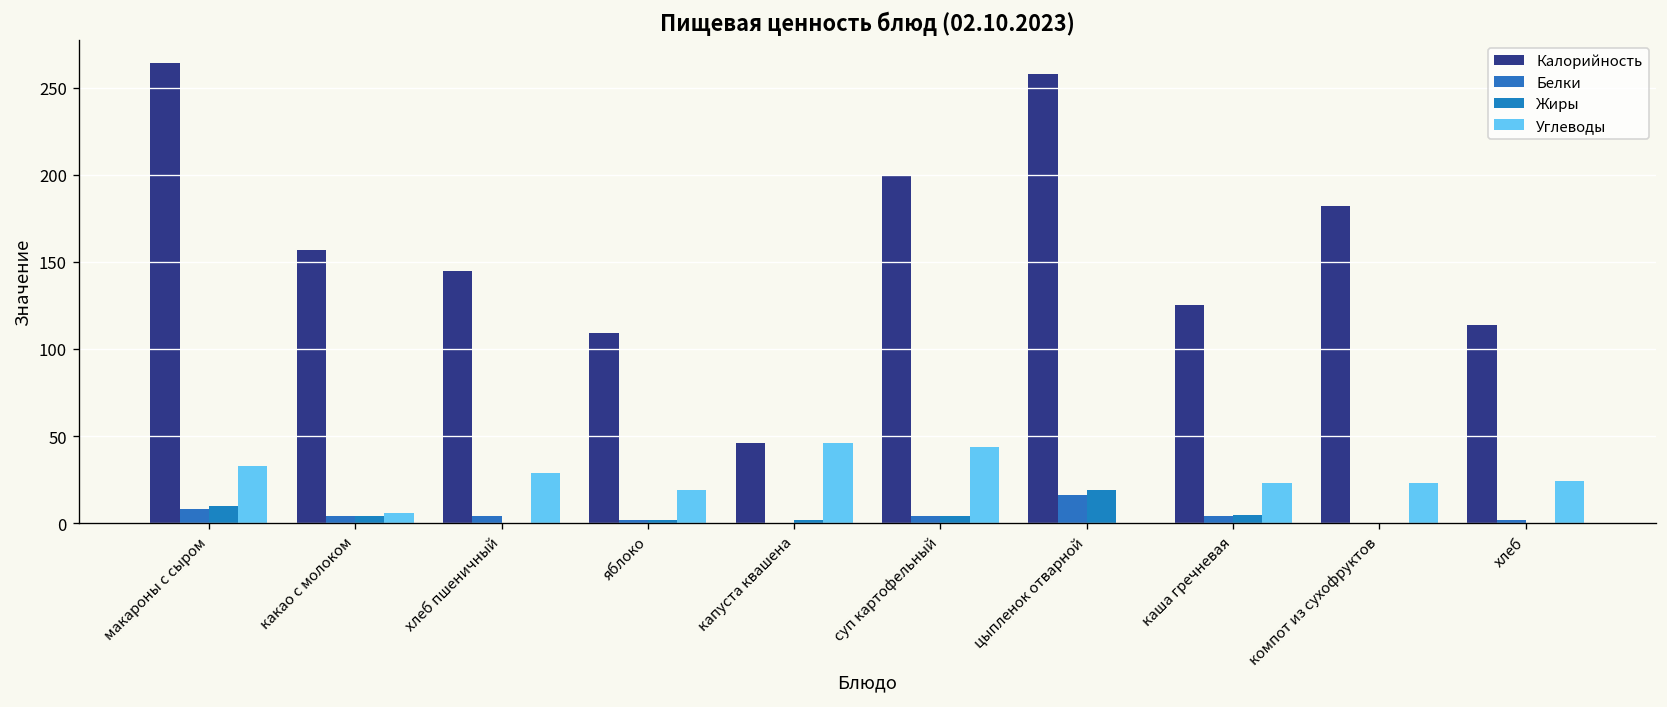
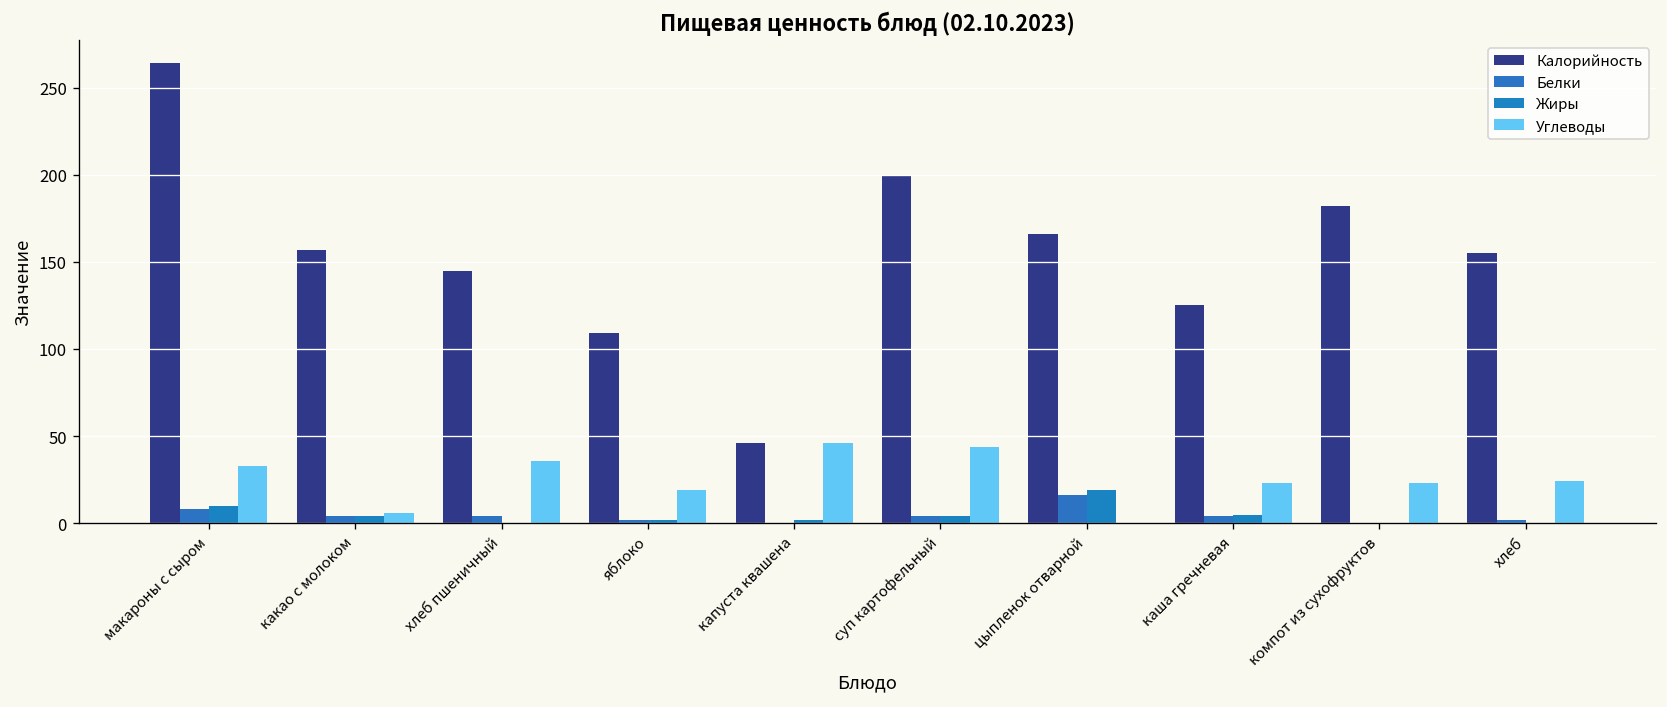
  {
    "Калорийность": {
      "макароны с сыром": 264,
      "какао с молоком": 157,
      "хлеб пшеничный": 145,
      "яблоко": 109,
      "капуста квашена": 46,
      "суп картофельный": 199,
-     "цыпленок отварной": 258,
+     "цыпленок отварной": 166,
      "каша гречневая": 125,
      "компот из сухофруктов": 182,
-     "хлеб": 114
+     "хлеб": 155
    },
    "Углеводы": {
      "макароны с сыром": 33,
      "какао с молоком": 6,
-     "хлеб пшеничный": 29,
+     "хлеб пшеничный": 36,
      "яблоко": 19,
      "капуста квашена": 46,
      "суп картофельный": 44,
      "цыпленок отварной": 0,
      "каша гречневая": 23,
      "компот из сухофруктов": 23,
      "хлеб": 24
    }
  }
